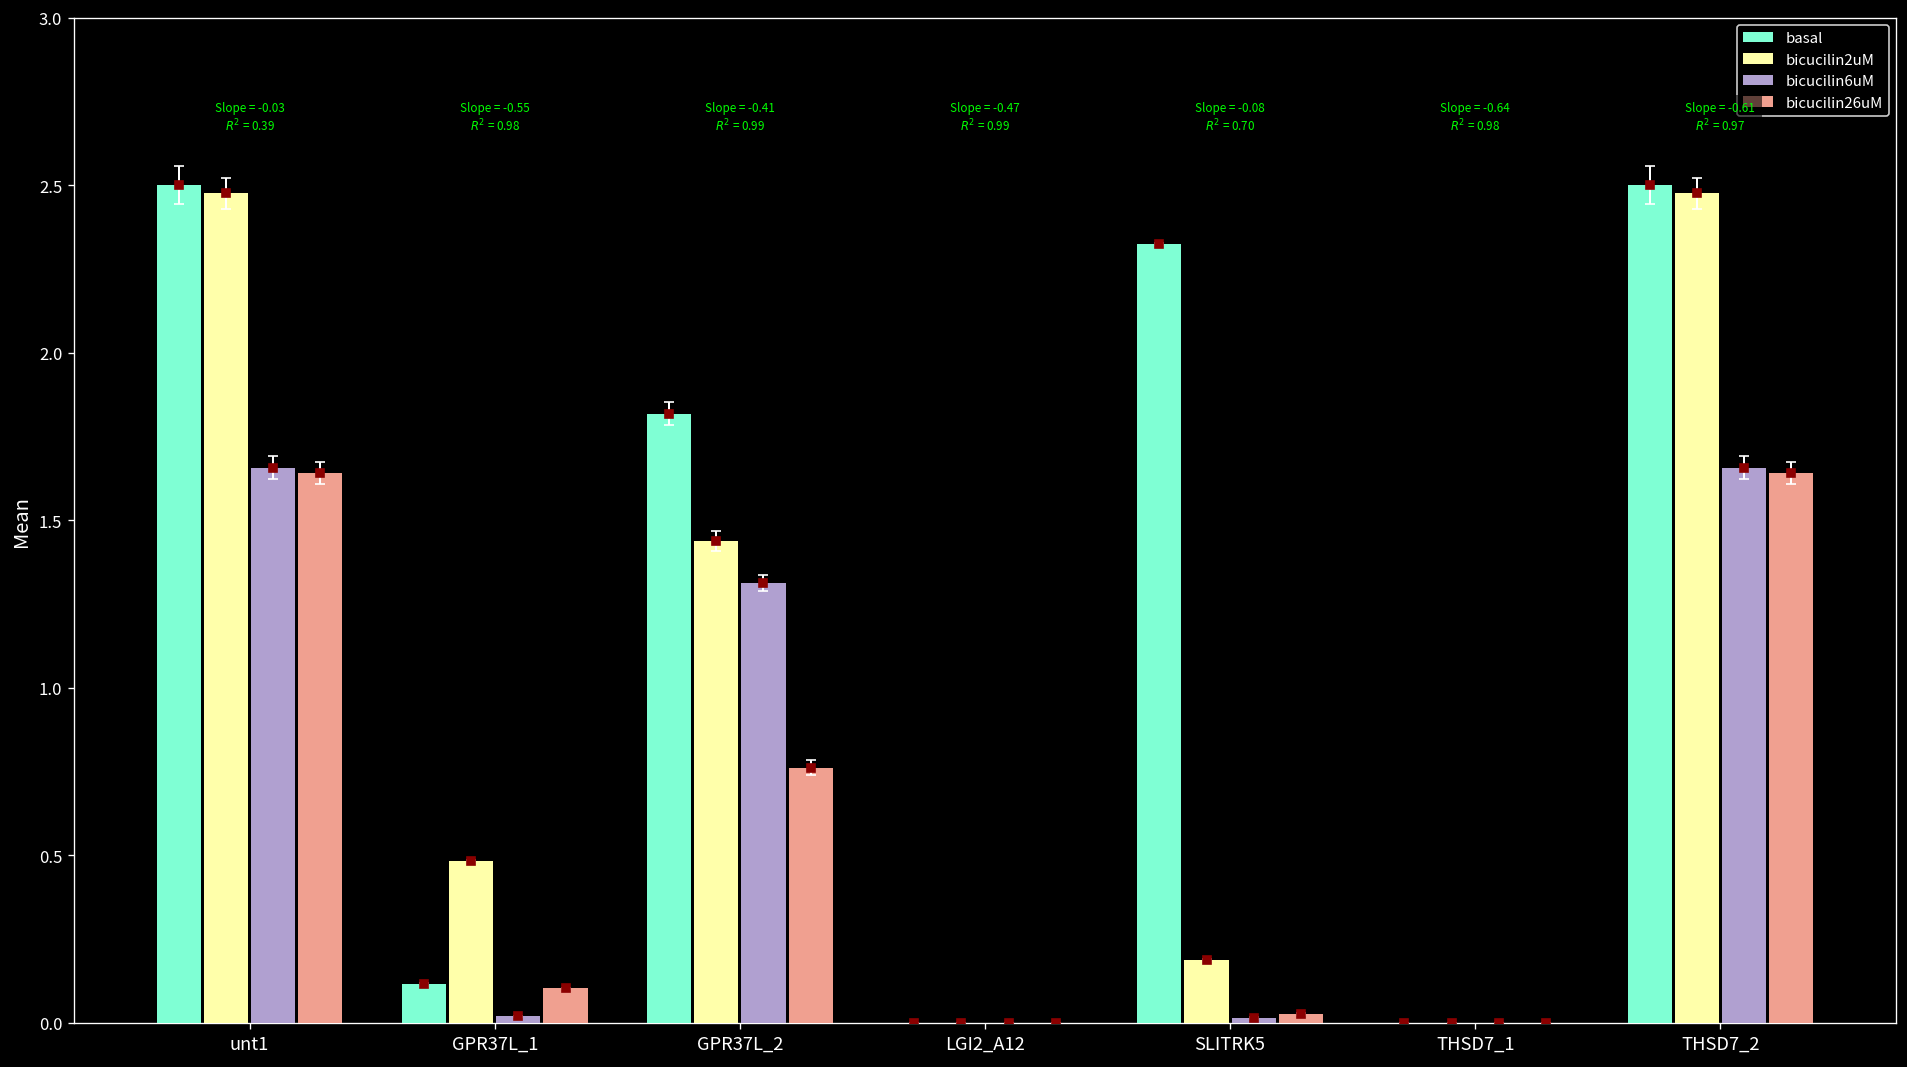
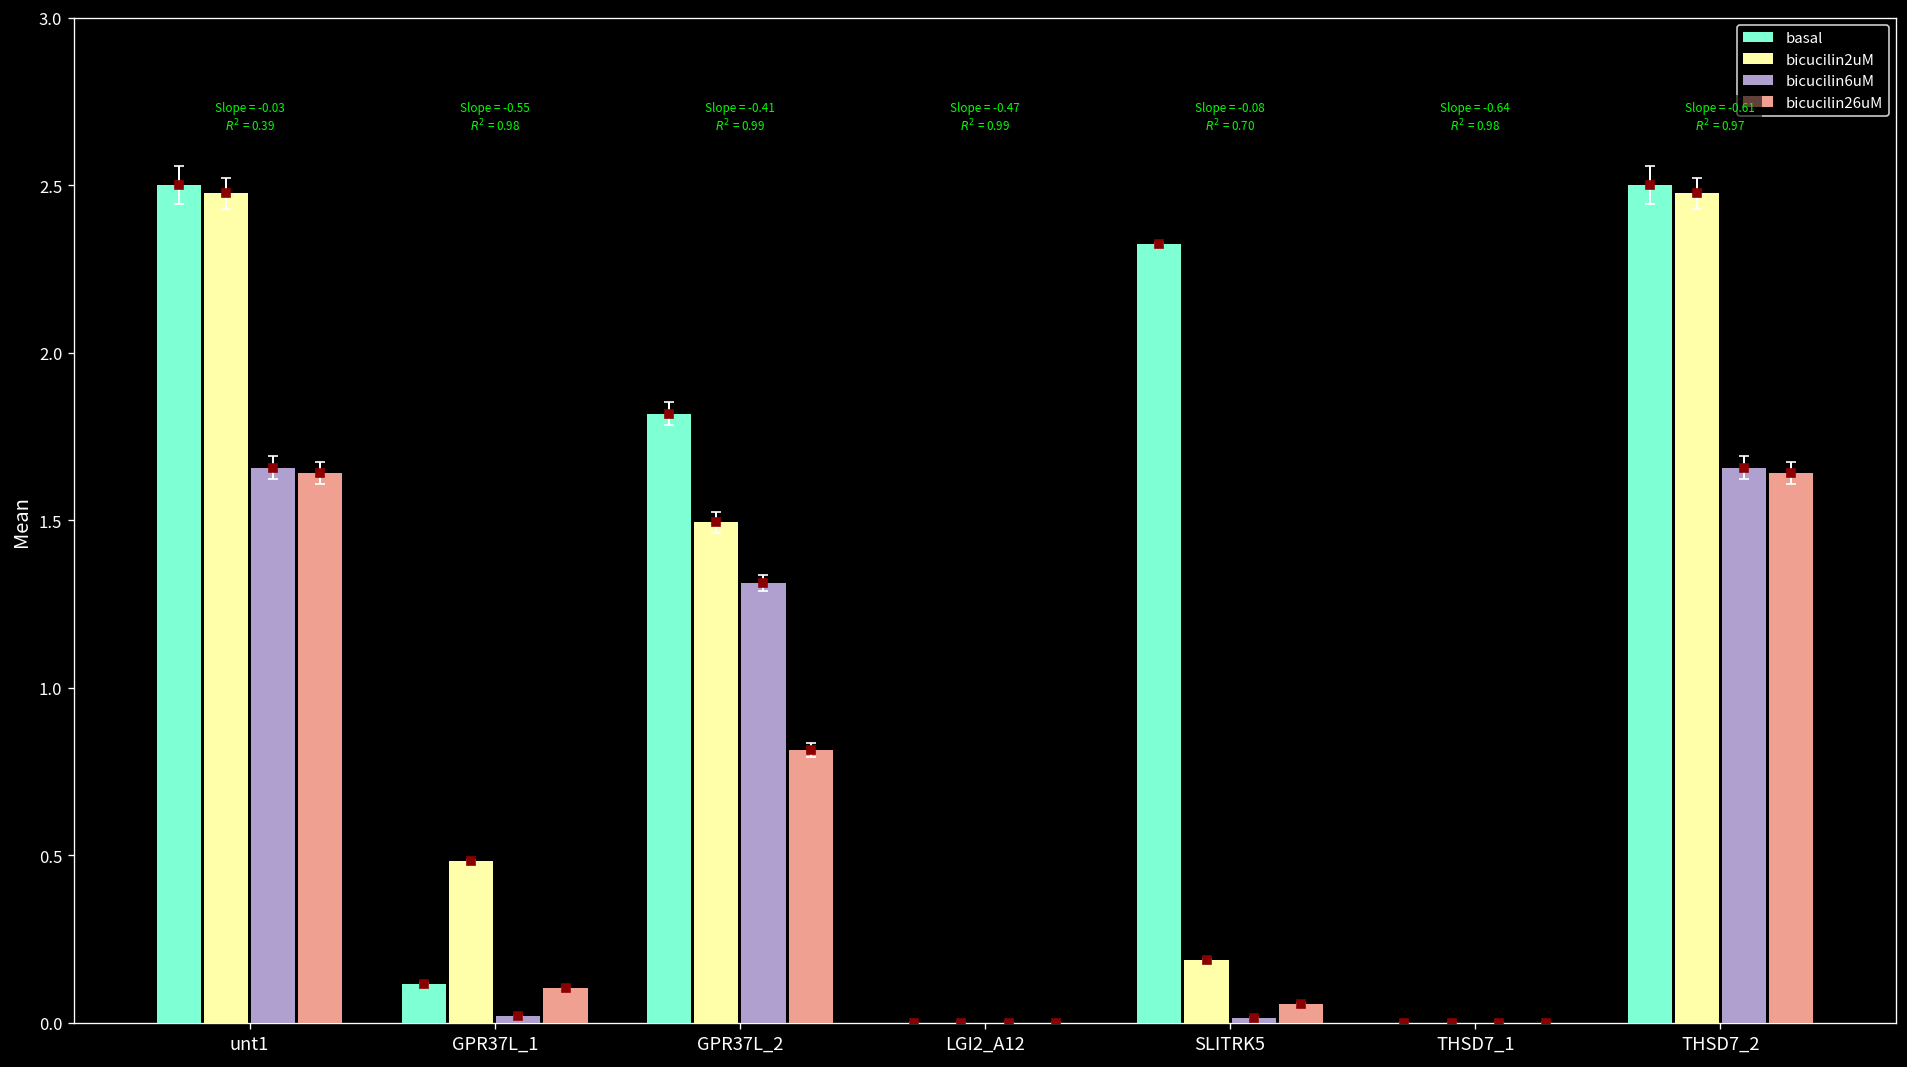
  {
    "basal": {
      "unt1": 2.50,
      "GPR37L_1": 0.11,
      "GPR37L_2": 1.82,
      "SLITRK5": 2.32,
      "THSD7_2": 2.50
    },
    "bicucilin2uM": {
      "unt1": 2.48,
      "GPR37L_1": 0.48,
-     "GPR37L_2": 1.44,
+     "GPR37L_2": 1.49,
      "SLITRK5": 0.19,
      "THSD7_2": 2.48
    },
    "bicucilin6uM": {
      "unt1": 1.66,
      "GPR37L_1": 0.02,
      "GPR37L_2": 1.31,
      "SLITRK5": 0.02,
      "THSD7_2": 1.66
    },
    "bicucilin26uM": {
      "unt1": 1.64,
      "GPR37L_1": 0.10,
-     "GPR37L_2": 0.76,
-     "SLITRK5": 0.03,
+     "GPR37L_2": 0.81,
+     "SLITRK5": 0.06,
      "THSD7_2": 1.64
    }
  }
